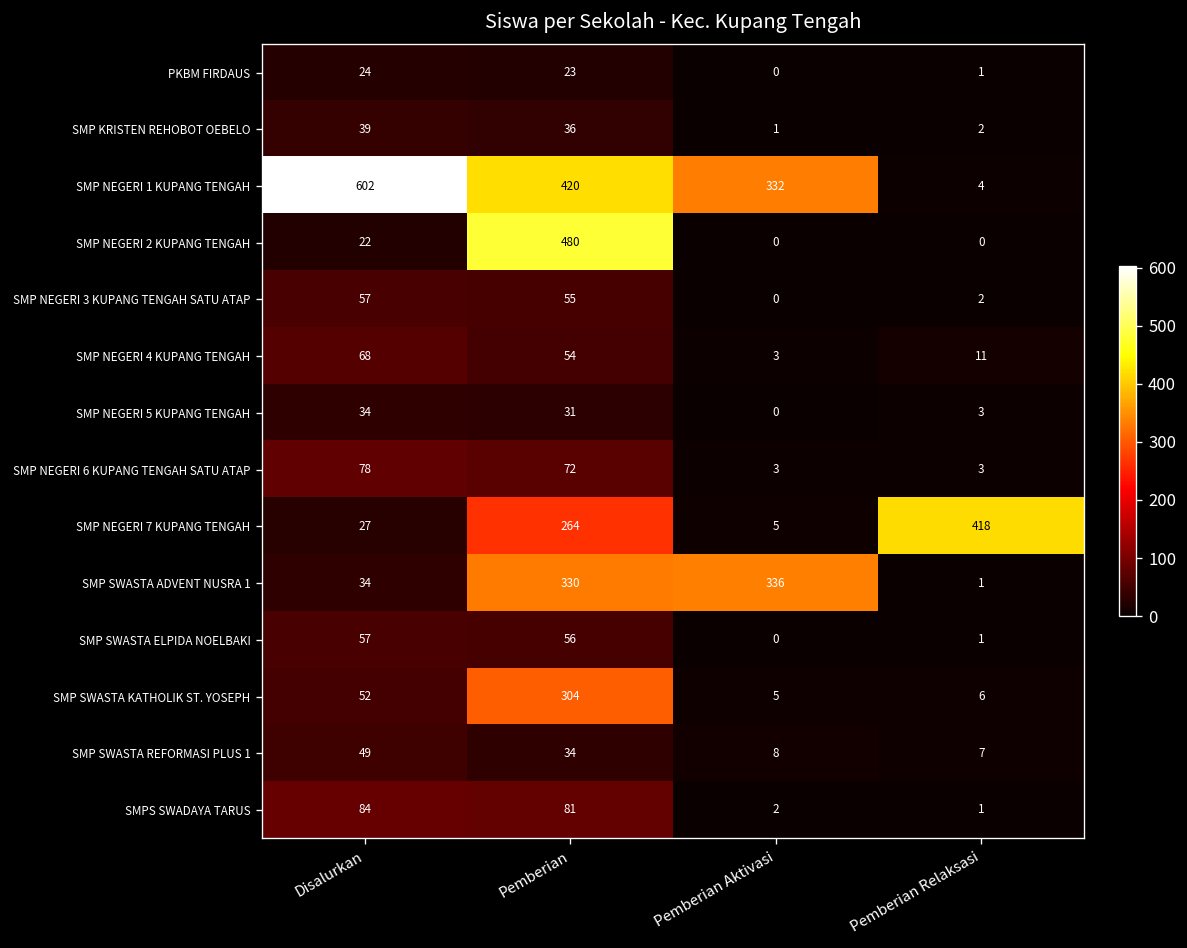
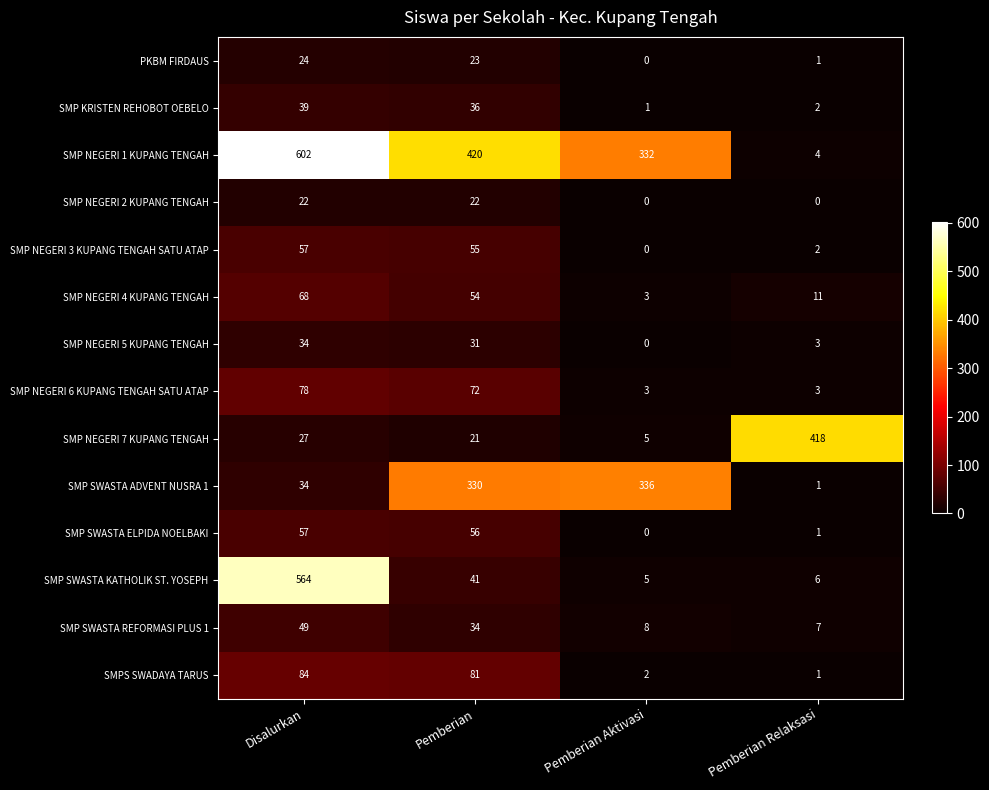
  {
    "PKBM FIRDAUS": {
      "Disalurkan": 24,
      "Pemberian": 23,
      "Pemberian Aktivasi": 0,
      "Pemberian Relaksasi": 1
    },
    "SMP KRISTEN REHOBOT OEBELO": {
      "Disalurkan": 39,
      "Pemberian": 36,
      "Pemberian Aktivasi": 1,
      "Pemberian Relaksasi": 2
    },
    "SMP NEGERI 1 KUPANG TENGAH": {
      "Disalurkan": 602,
      "Pemberian": 420,
      "Pemberian Aktivasi": 332,
      "Pemberian Relaksasi": 4
    },
    "SMP NEGERI 2 KUPANG TENGAH": {
      "Disalurkan": 22,
-     "Pemberian": 480,
+     "Pemberian": 22,
      "Pemberian Aktivasi": 0,
      "Pemberian Relaksasi": 0
    },
    "SMP NEGERI 3 KUPANG TENGAH SATU ATAP": {
      "Disalurkan": 57,
      "Pemberian": 55,
      "Pemberian Aktivasi": 0,
      "Pemberian Relaksasi": 2
    },
    "SMP NEGERI 4 KUPANG TENGAH": {
      "Disalurkan": 68,
      "Pemberian": 54,
      "Pemberian Aktivasi": 3,
      "Pemberian Relaksasi": 11
    },
    "SMP NEGERI 5 KUPANG TENGAH": {
      "Disalurkan": 34,
      "Pemberian": 31,
      "Pemberian Aktivasi": 0,
      "Pemberian Relaksasi": 3
    },
    "SMP NEGERI 6 KUPANG TENGAH SATU ATAP": {
      "Disalurkan": 78,
      "Pemberian": 72,
      "Pemberian Aktivasi": 3,
      "Pemberian Relaksasi": 3
    },
    "SMP NEGERI 7 KUPANG TENGAH": {
      "Disalurkan": 27,
-     "Pemberian": 264,
+     "Pemberian": 21,
      "Pemberian Aktivasi": 5,
      "Pemberian Relaksasi": 418
    },
    "SMP SWASTA ADVENT NUSRA 1": {
      "Disalurkan": 34,
      "Pemberian": 330,
      "Pemberian Aktivasi": 336,
      "Pemberian Relaksasi": 1
    },
    "SMP SWASTA ELPIDA NOELBAKI": {
      "Disalurkan": 57,
      "Pemberian": 56,
      "Pemberian Aktivasi": 0,
      "Pemberian Relaksasi": 1
    },
    "SMP SWASTA KATHOLIK ST. YOSEPH": {
-     "Disalurkan": 52,
-     "Pemberian": 304,
+     "Disalurkan": 564,
+     "Pemberian": 41,
      "Pemberian Aktivasi": 5,
      "Pemberian Relaksasi": 6
    },
    "SMP SWASTA REFORMASI PLUS 1": {
      "Disalurkan": 49,
      "Pemberian": 34,
      "Pemberian Aktivasi": 8,
      "Pemberian Relaksasi": 7
    },
    "SMPS SWADAYA TARUS": {
      "Disalurkan": 84,
      "Pemberian": 81,
      "Pemberian Aktivasi": 2,
      "Pemberian Relaksasi": 1
    }
  }
